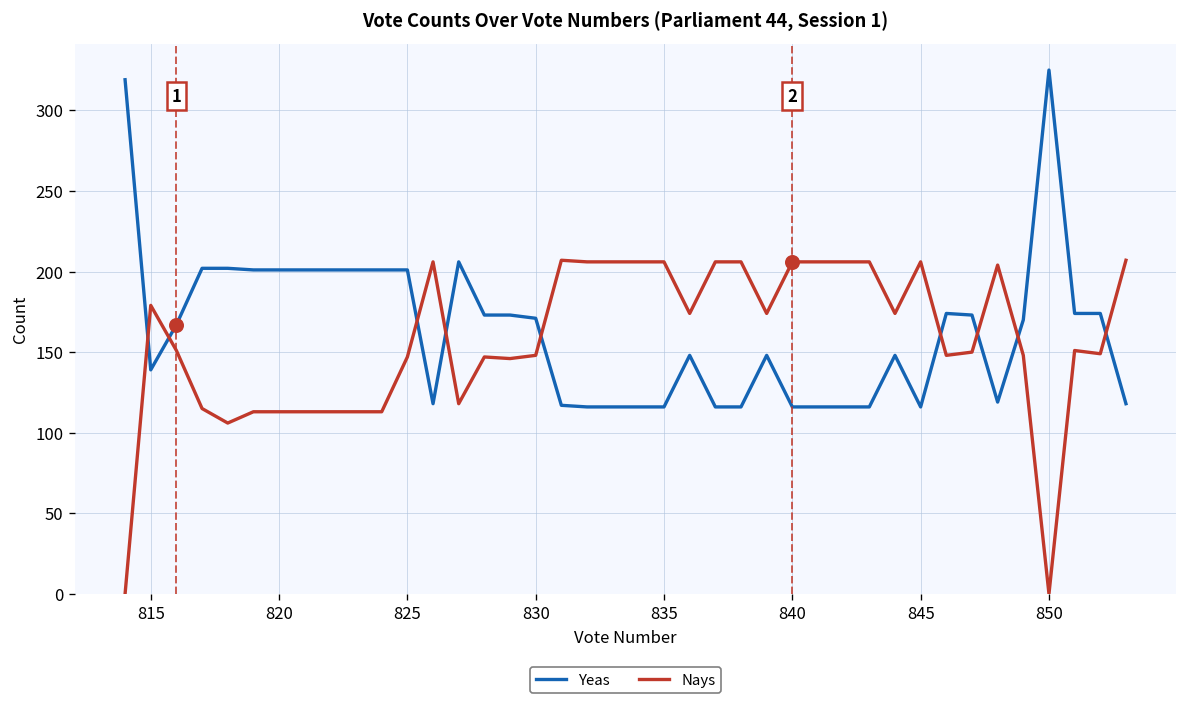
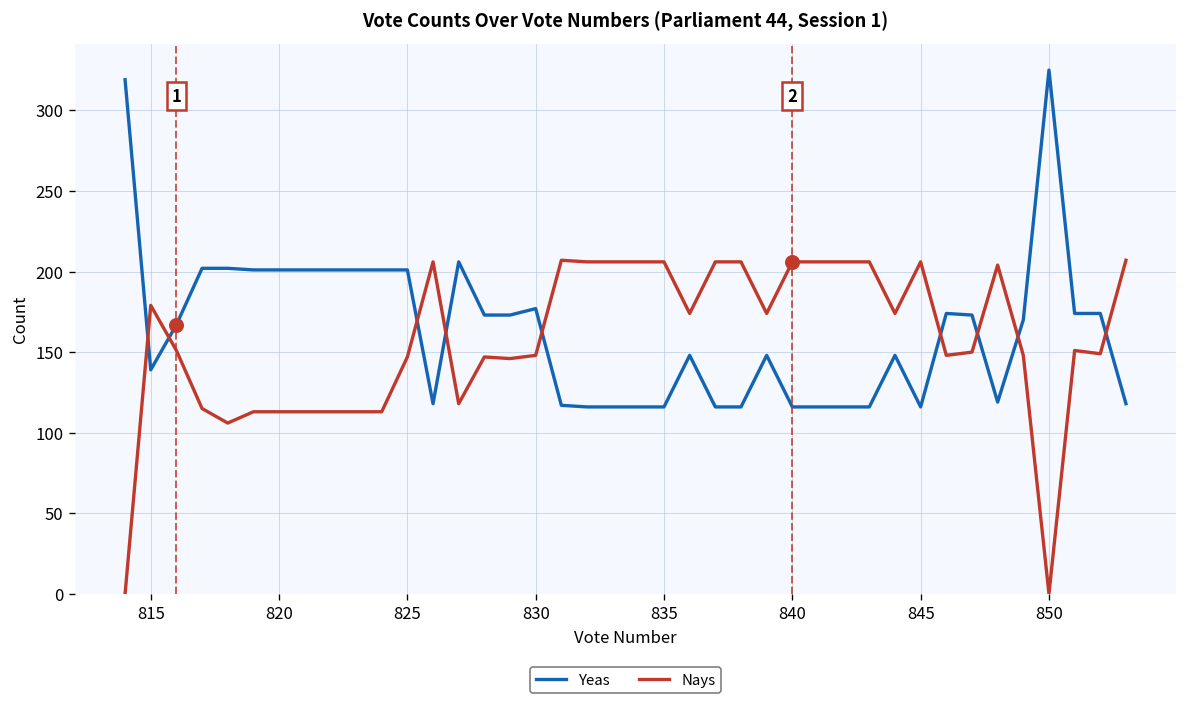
  {
    "Yeas": {
      "815": 139,
      "820": 201,
      "825": 201,
-     "830": 171,
+     "830": 177,
      "835": 116,
      "840": 116,
      "845": 116,
      "850": 325
    }
  }
